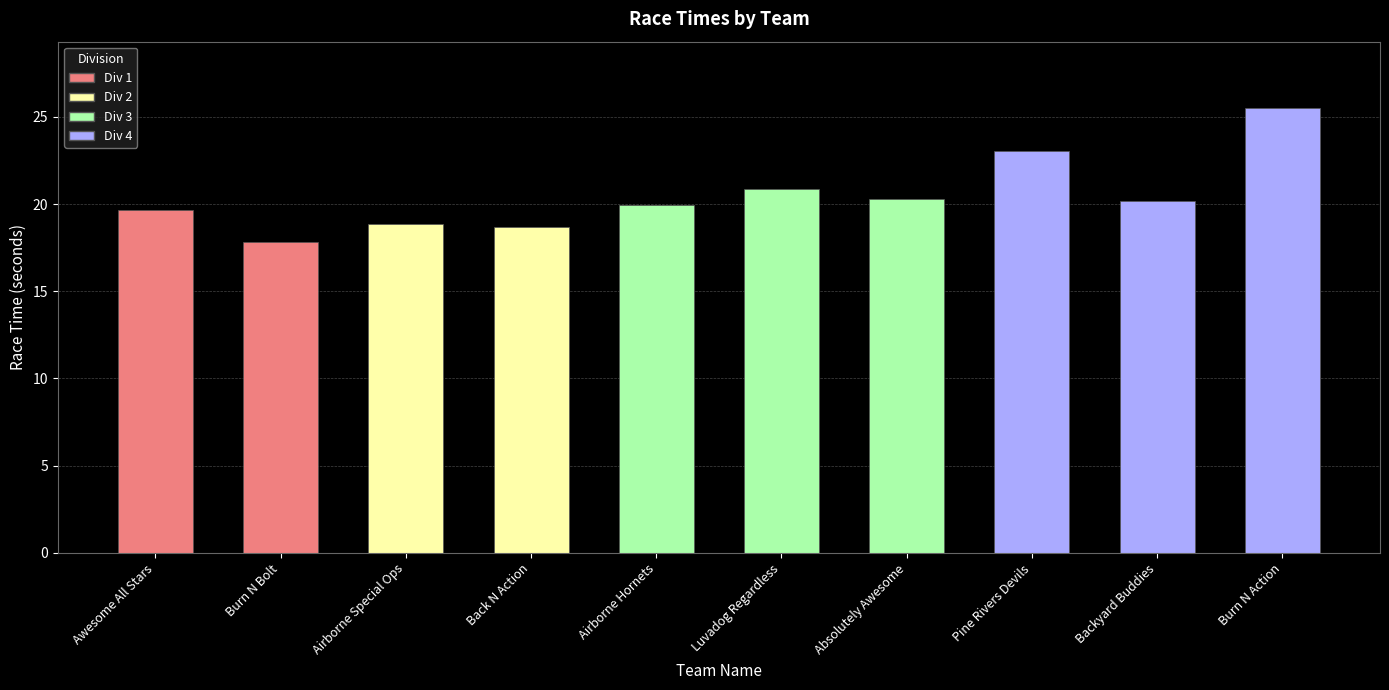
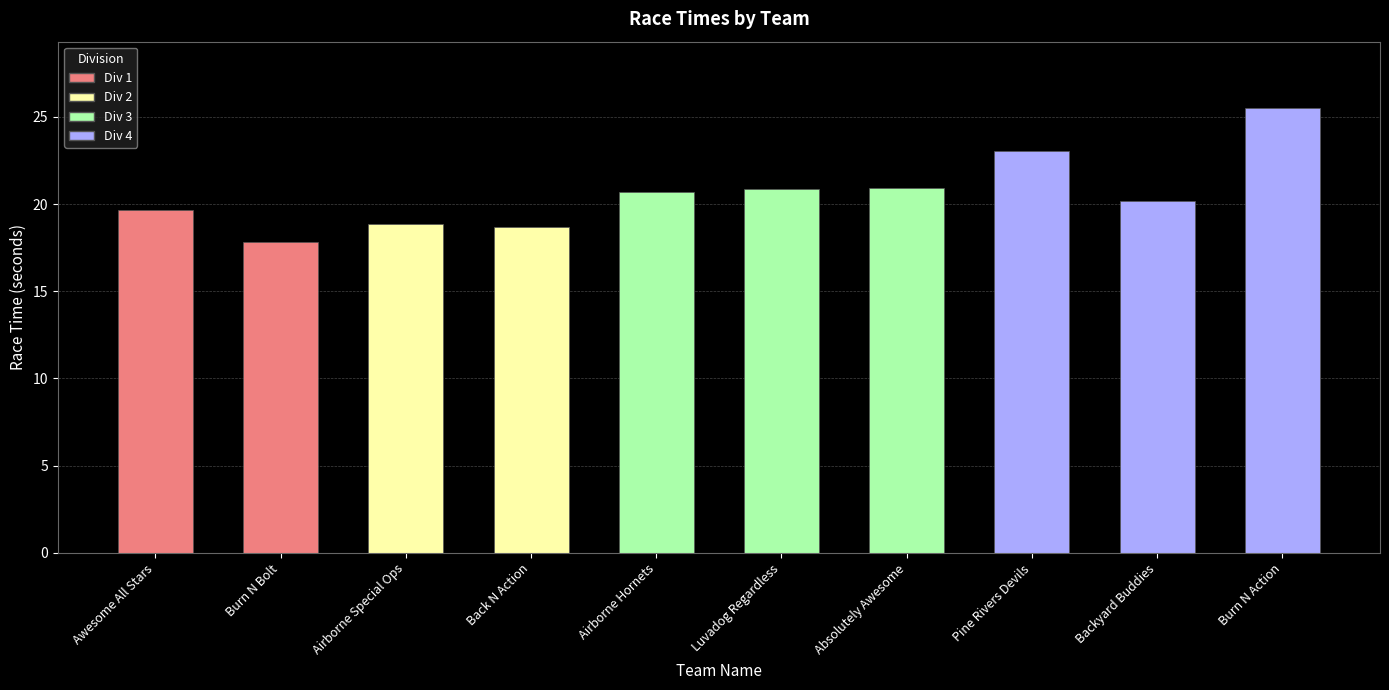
  {
    "Awesome All Stars": 19.7,
    "Burn N Bolt": 17.8,
    "Airborne Special Ops": 18.9,
    "Back N Action": 18.7,
-   "Airborne Hornets": 19.9,
+   "Airborne Hornets": 20.7,
    "Luvadog Regardless": 20.8,
-   "Absolutely Awesome": 20.3,
+   "Absolutely Awesome": 20.9,
    "Pine Rivers Devils": 23.0,
    "Backyard Buddies": 20.2,
    "Burn N Action": 25.5
  }
